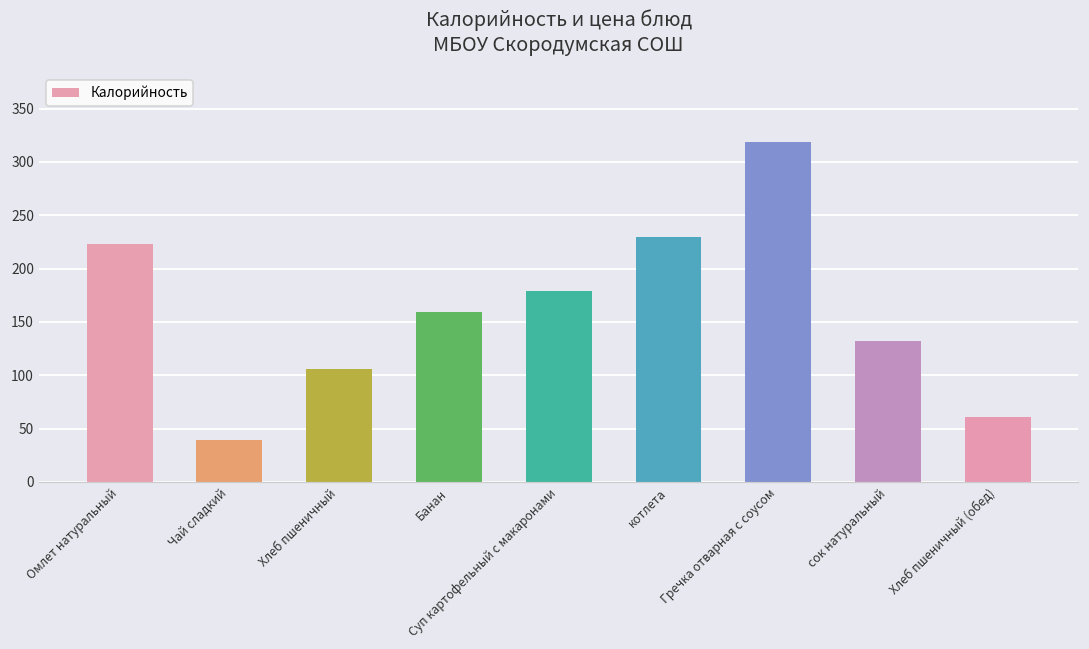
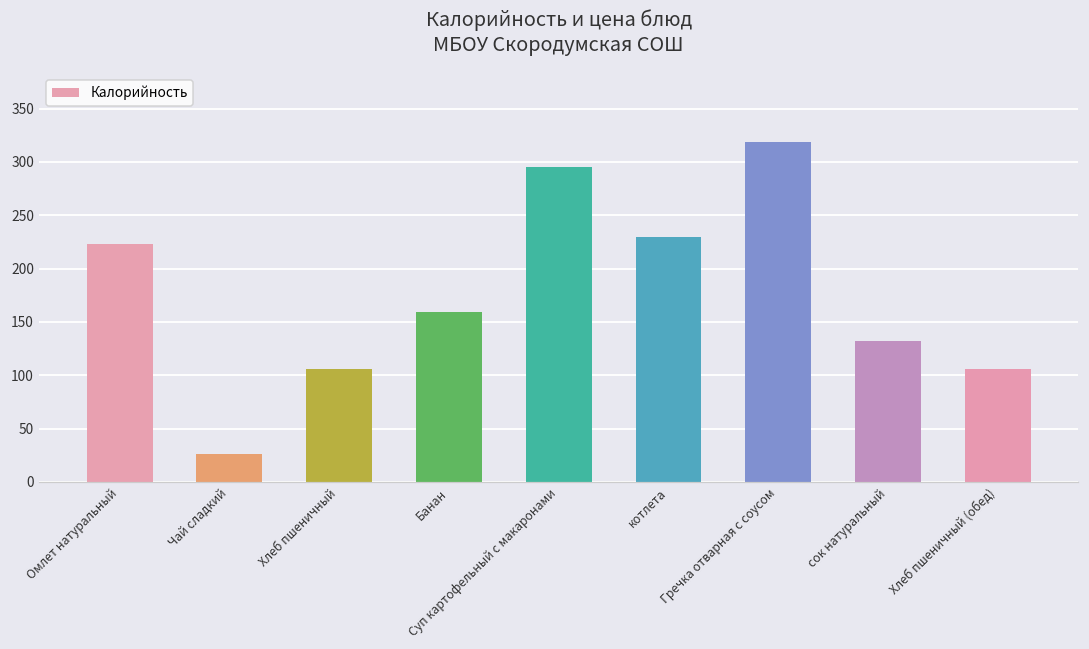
  {
    "Омлет натуральный": 220,
-   "Чай сладкий": 40,
+   "Чай сладкий": 30,
    "Хлеб пшеничный": 110,
    "Банан": 160,
-   "Суп картофельный с макаронами": 180,
+   "Суп картофельный с макаронами": 300,
    "котлета": 230,
    "Гречка отварная с соусом": 320,
    "сок натуральный": 130,
-   "Хлеб пшеничный (обед)": 60
+   "Хлеб пшеничный (обед)": 110
  }
